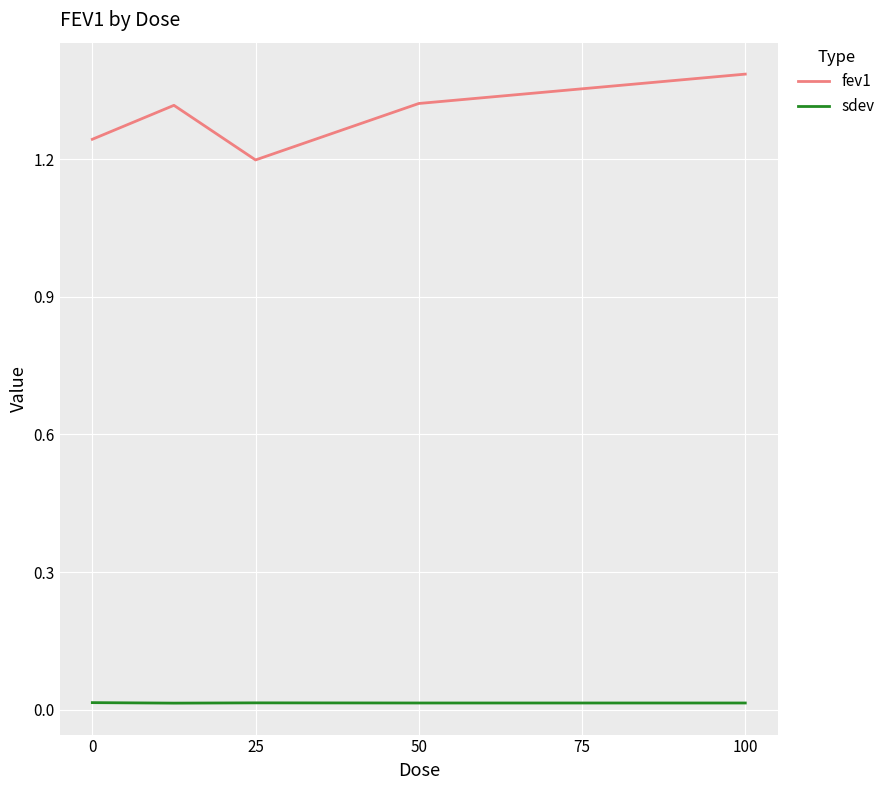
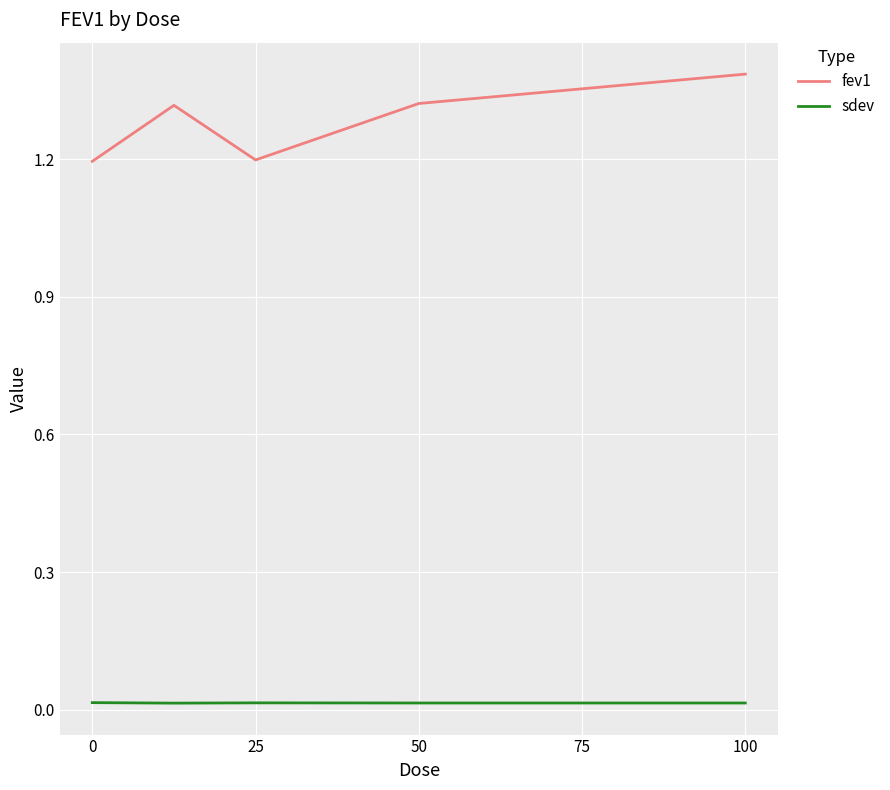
  {
    "fev1": {
-     "0": 1.24,
+     "0": 1.20,
      "25": 1.20,
      "50": 1.32,
      "100": 1.39
    },
    "sdev": {
      "0": 0.02,
      "25": 0.02,
      "50": 0.01,
      "100": 0.01
    }
  }
